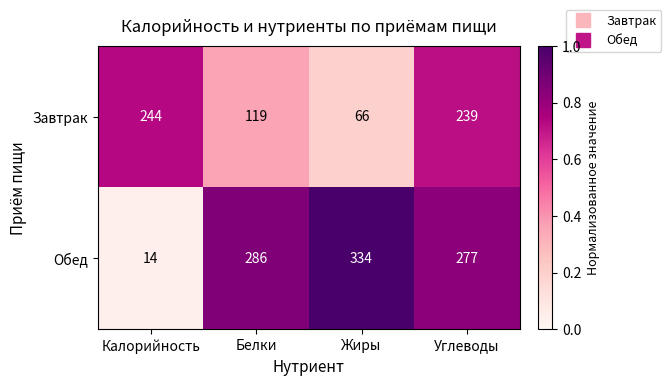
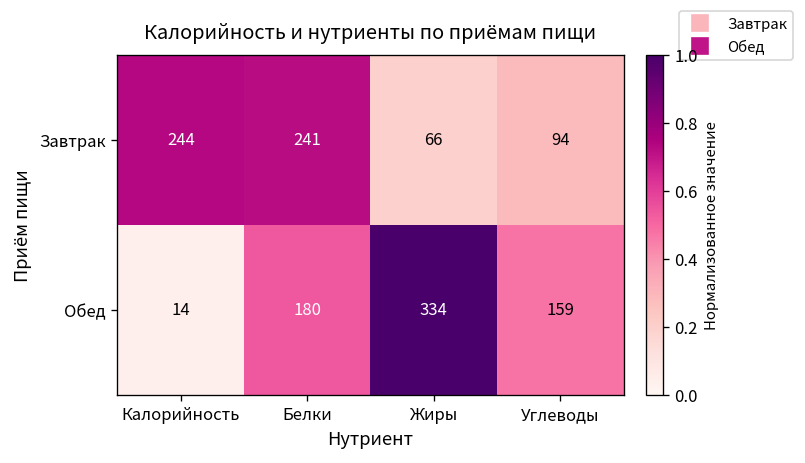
  {
    "Завтрак": {
      "Калорийность": 244,
-     "Белки": 119,
+     "Белки": 241,
      "Жиры": 66,
-     "Углеводы": 239
+     "Углеводы": 94
    },
    "Обед": {
      "Калорийность": 14,
-     "Белки": 286,
+     "Белки": 180,
      "Жиры": 334,
-     "Углеводы": 277
+     "Углеводы": 159
    }
  }
